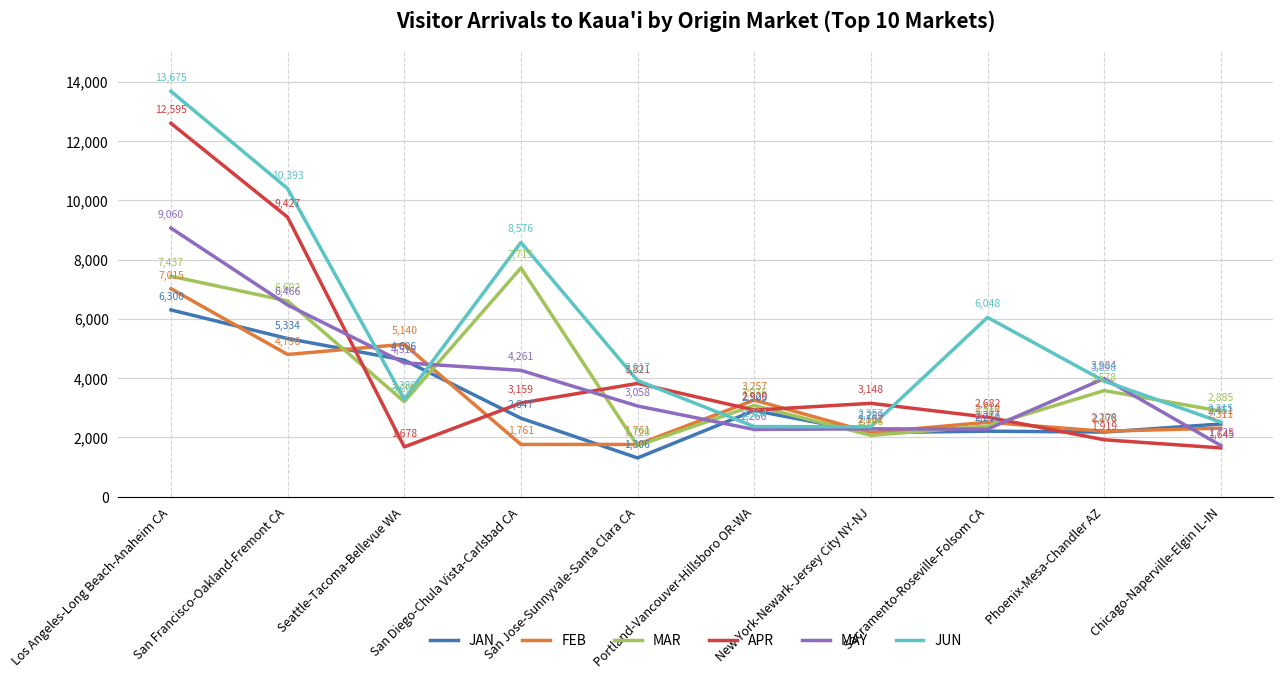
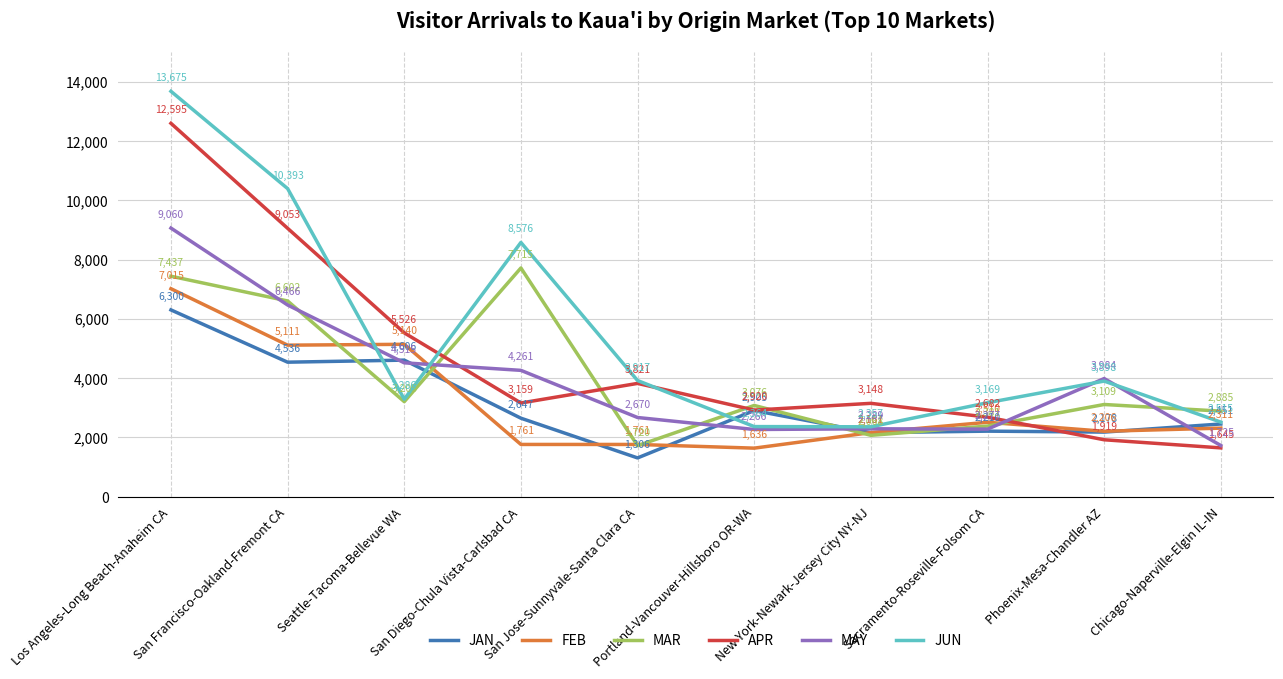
  {
    "JAN": {
      "Los Angeles-Long Beach-Anaheim CA": "6,300",
-     "San Francisco-Oakland-Fremont CA": "5,334"
+     "San Francisco-Oakland-Fremont CA": "4,536"
    },
    "FEB": {
-     "San Francisco-Oakland-Fremont CA": "4,796",
+     "San Francisco-Oakland-Fremont CA": "5,111",
      "Seattle-Tacoma-Bellevue WA": "5,140",
      "San Diego-Chula Vista-Carlsbad CA": "1,761",
-     "Portland-Vancouver-Hillsboro OR-WA": "3,257"
+     "Portland-Vancouver-Hillsboro OR-WA": "1,636"
    },
    "MAR": {
      "Los Angeles-Long Beach-Anaheim CA": "7,437",
      "San Diego-Chula Vista-Carlsbad CA": "7,715",
-     "Phoenix-Mesa-Chandler AZ": "3,578",
+     "Phoenix-Mesa-Chandler AZ": "3,109",
      "Chicago-Naperville-Elgin IL-IN": "2,885"
    },
    "APR": {
      "Los Angeles-Long Beach-Anaheim CA": "12,595",
-     "San Francisco-Oakland-Fremont CA": "9,427",
-     "Seattle-Tacoma-Bellevue WA": "1,678",
+     "San Francisco-Oakland-Fremont CA": "9,053",
+     "Seattle-Tacoma-Bellevue WA": "5,526",
      "San Diego-Chula Vista-Carlsbad CA": "3,159",
      "New York-Newark-Jersey City NY-NJ": "3,148"
    },
    "MAY": {
      "Los Angeles-Long Beach-Anaheim CA": "9,060",
      "San Diego-Chula Vista-Carlsbad CA": "4,261",
-     "San Jose-Sunnyvale-Santa Clara CA": "3,058"
+     "San Jose-Sunnyvale-Santa Clara CA": "2,670"
    },
    "JUN": {
      "Los Angeles-Long Beach-Anaheim CA": "13,675",
      "San Francisco-Oakland-Fremont CA": "10,393",
      "San Diego-Chula Vista-Carlsbad CA": "8,576",
-     "Sacramento-Roseville-Folsom CA": "6,048"
+     "Sacramento-Roseville-Folsom CA": "3,169"
    }
  }
